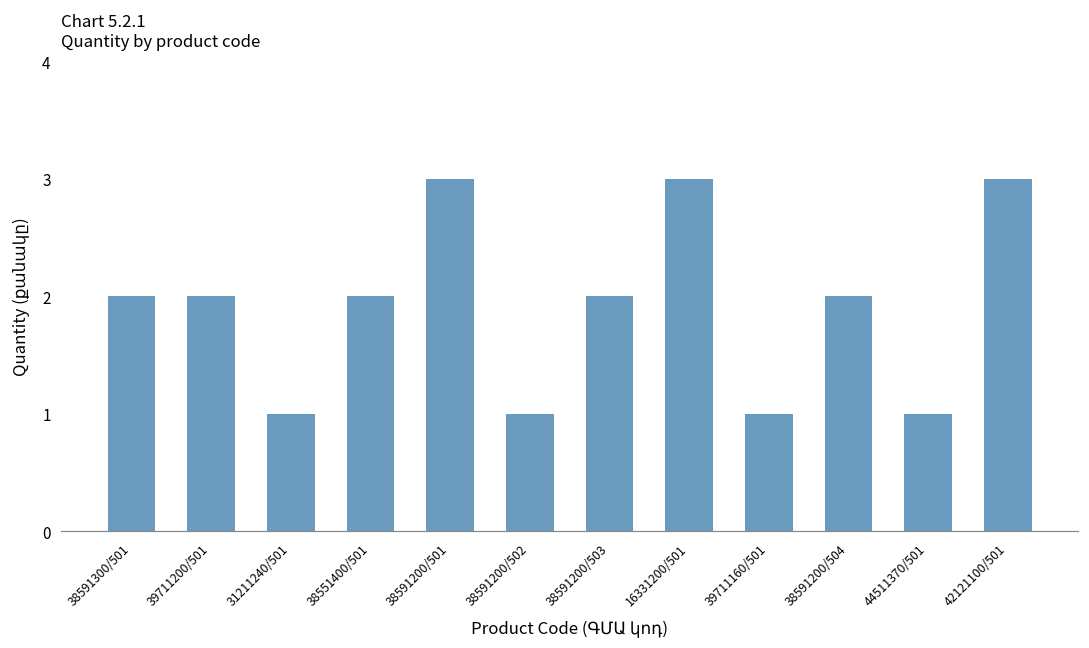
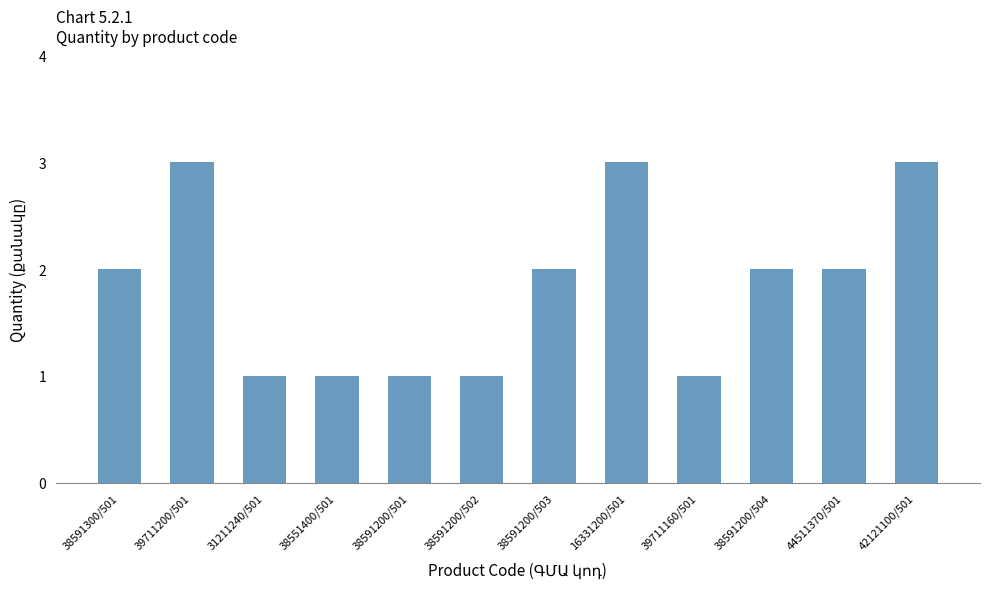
  {
    "38591300/501": 2,
-   "39711200/501": 2,
+   "39711200/501": 3,
    "31211240/501": 1,
-   "38551400/501": 2,
-   "38591200/501": 3,
+   "38551400/501": 1,
+   "38591200/501": 1,
    "38591200/502": 1,
    "38591200/503": 2,
    "16331200/501": 3,
    "39711160/501": 1,
    "38591200/504": 2,
-   "44511370/501": 1,
+   "44511370/501": 2,
    "42121100/501": 3
  }
